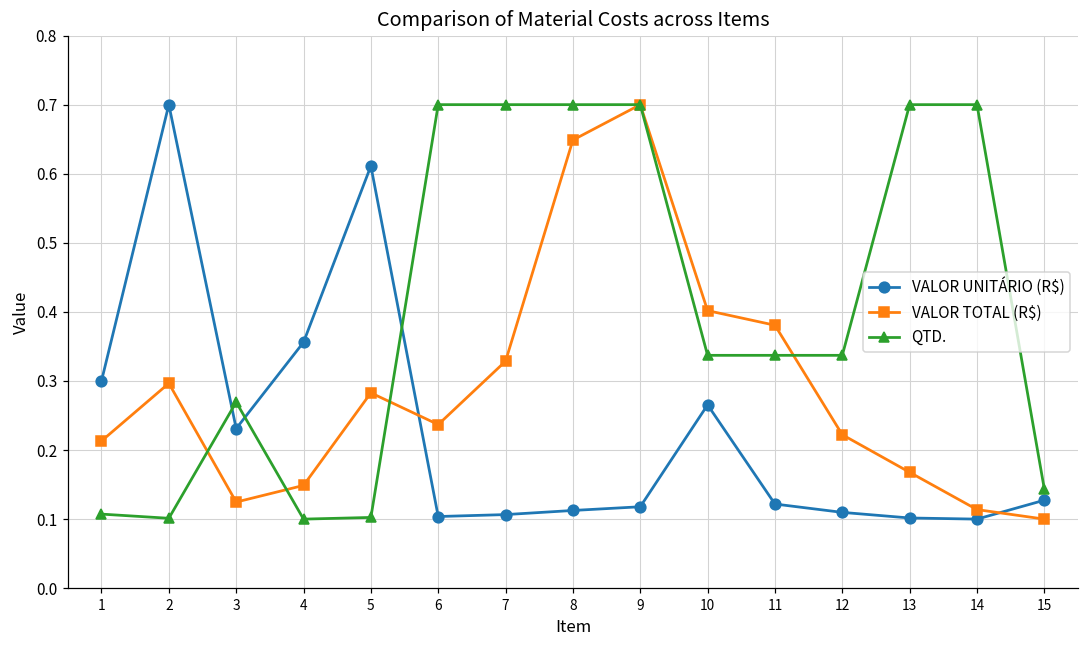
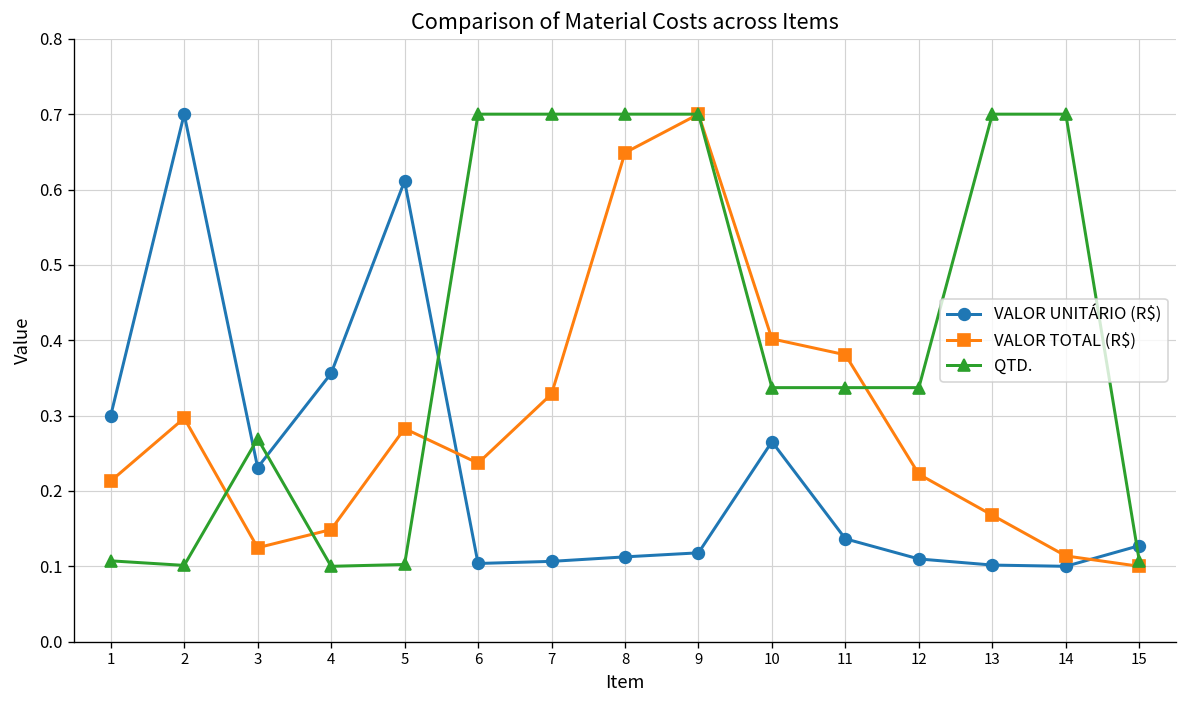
  {
    "VALOR UNITÁRIO (R$)": {
      "1": 0.30,
      "2": 0.70,
      "3": 0.23,
      "4": 0.36,
      "5": 0.61,
      "6": 0.10,
      "7": 0.11,
      "8": 0.11,
      "9": 0.12,
      "10": 0.27,
-     "11": 0.12,
+     "11": 0.14,
      "12": 0.11,
      "13": 0.10,
      "14": 0.10,
      "15": 0.13
    },
    "VALOR TOTAL (R$)": {
      "1": 0.21,
      "2": 0.30,
      "3": 0.12,
      "4": 0.15,
      "5": 0.28,
      "6": 0.24,
      "7": 0.33,
      "8": 0.65,
      "10": 0.40,
      "11": 0.38,
      "12": 0.22,
      "13": 0.17,
      "14": 0.11,
      "15": 0.10
    },
    "QTD.": {
      "1": 0.11,
      "2": 0.10,
      "3": 0.27,
      "4": 0.10,
      "5": 0.10,
      "6": 0.70,
      "7": 0.70,
      "8": 0.70,
      "10": 0.34,
      "11": 0.34,
      "12": 0.34,
      "13": 0.70,
      "14": 0.70,
-     "15": 0.14
+     "15": 0.11
    }
  }
